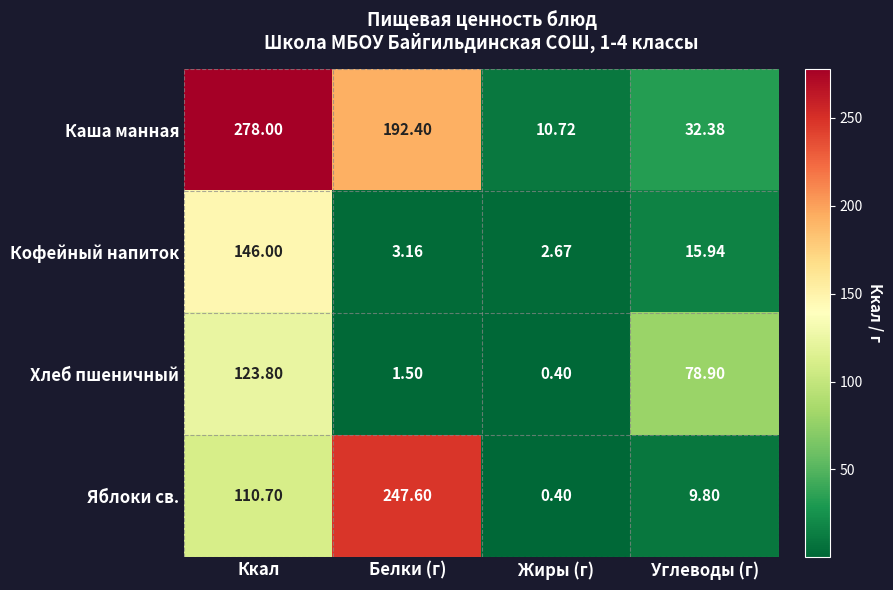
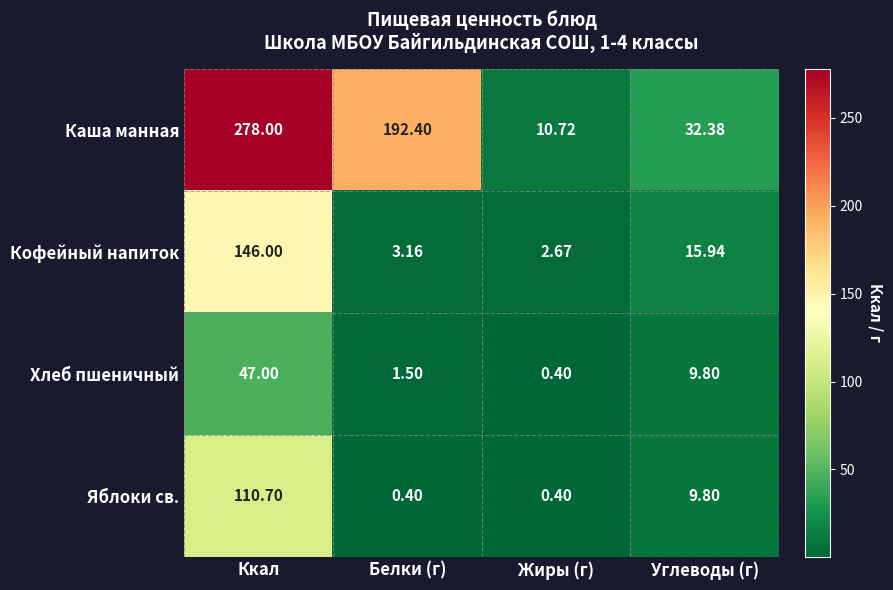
  {
    "Каша манная": {
      "Ккал": 278.00,
      "Белки (г)": 192.40,
      "Жиры (г)": 10.72,
      "Углеводы (г)": 32.38
    },
    "Кофейный напиток": {
      "Ккал": 146.00,
      "Белки (г)": 3.16,
      "Жиры (г)": 2.67,
      "Углеводы (г)": 15.94
    },
    "Хлеб пшеничный": {
-     "Ккал": 123.80,
+     "Ккал": 47.00,
      "Белки (г)": 1.50,
      "Жиры (г)": 0.40,
-     "Углеводы (г)": 78.90
+     "Углеводы (г)": 9.80
    },
    "Яблоки св.": {
      "Ккал": 110.70,
-     "Белки (г)": 247.60,
+     "Белки (г)": 0.40,
      "Жиры (г)": 0.40,
      "Углеводы (г)": 9.80
    }
  }
